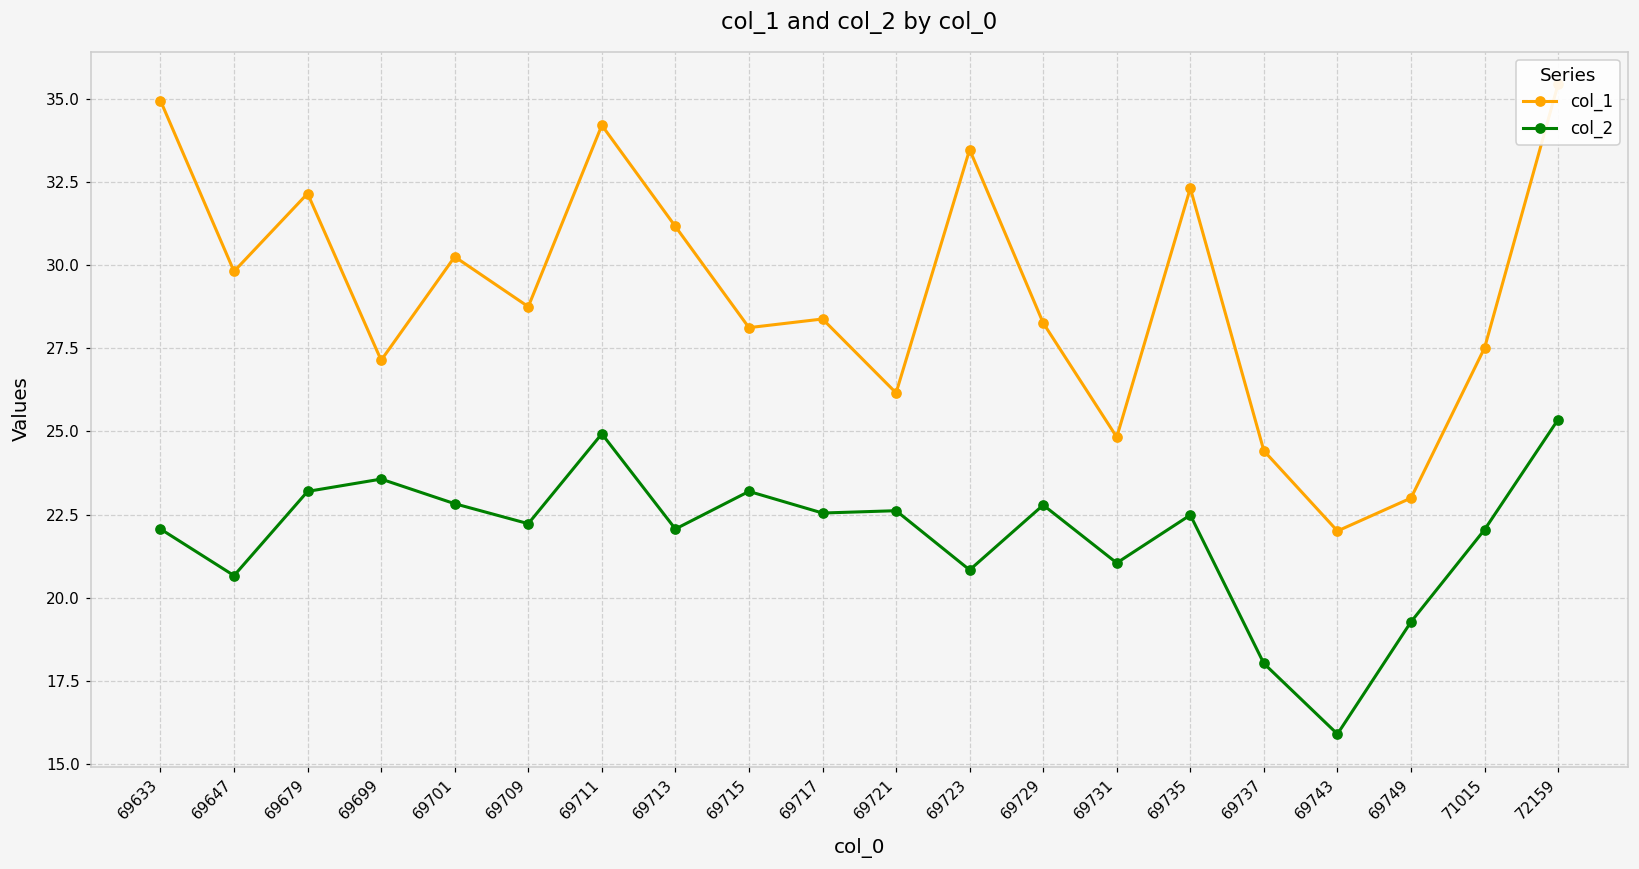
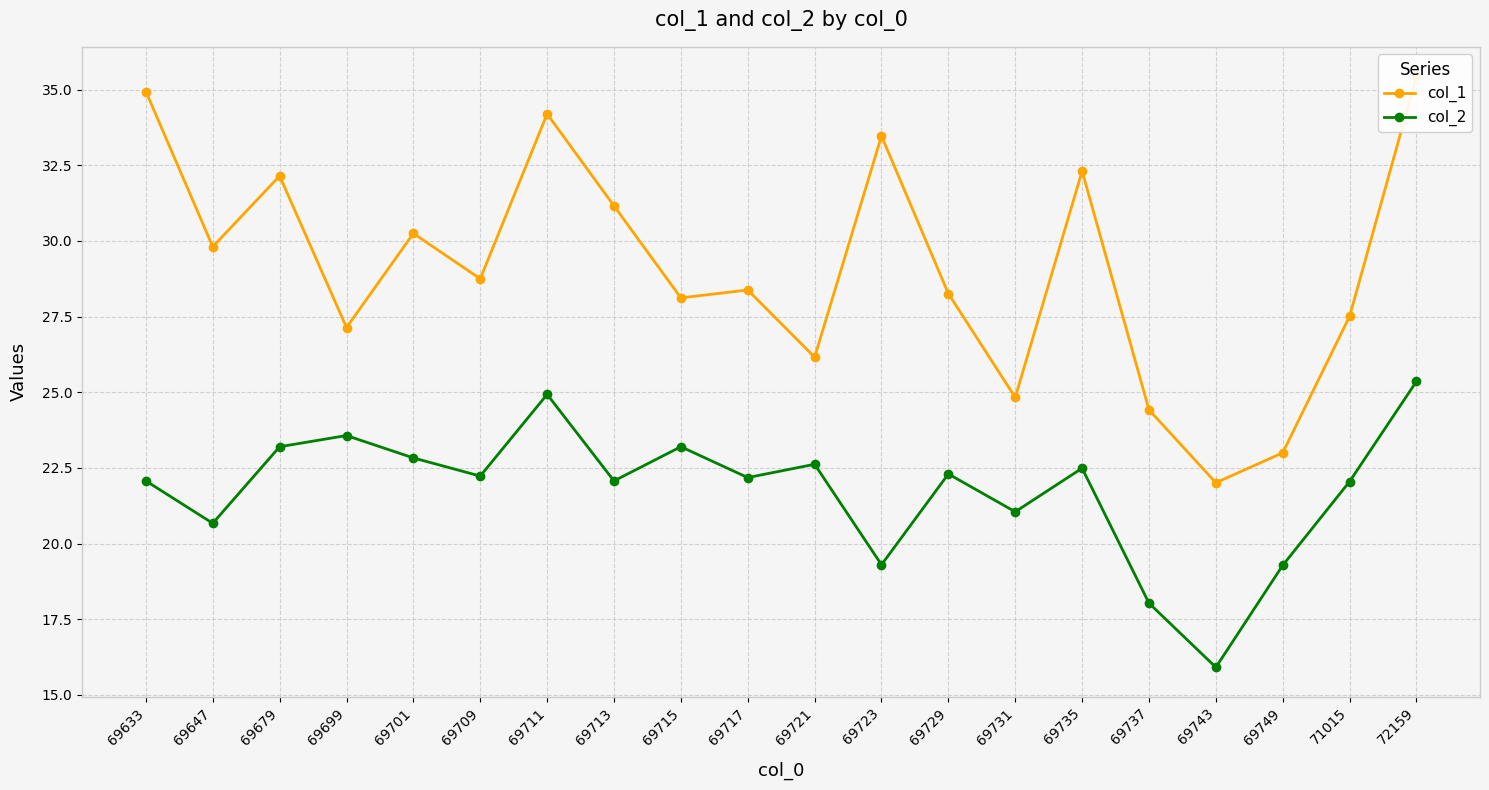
  {
    "col_1": {
      "69633": 34.9,
      "69647": 29.8,
      "69679": 32.2,
      "69699": 27.1,
      "69701": 30.3,
      "69709": 28.8,
      "69711": 34.2,
      "69713": 31.2,
      "69715": 28.1,
      "69717": 28.4,
      "69721": 26.2,
      "69723": 33.5,
      "69729": 28.3,
      "69731": 24.8,
      "69735": 32.3,
      "69737": 24.4,
      "69743": 22.0,
      "69749": 23.0,
      "71015": 27.5
    },
    "col_2": {
      "69633": 22.1,
      "69647": 20.7,
      "69679": 23.2,
      "69699": 23.6,
      "69701": 22.8,
      "69709": 22.2,
      "69711": 24.9,
      "69713": 22.1,
      "69715": 23.2,
-     "69717": 22.6,
+     "69717": 22.2,
      "69721": 22.6,
-     "69723": 20.8,
-     "69729": 22.8,
+     "69723": 19.3,
+     "69729": 22.3,
      "69731": 21.1,
      "69735": 22.5,
      "69737": 18.0,
      "69743": 15.9,
      "69749": 19.3,
      "71015": 22.1,
      "72159": 25.4
    }
  }
